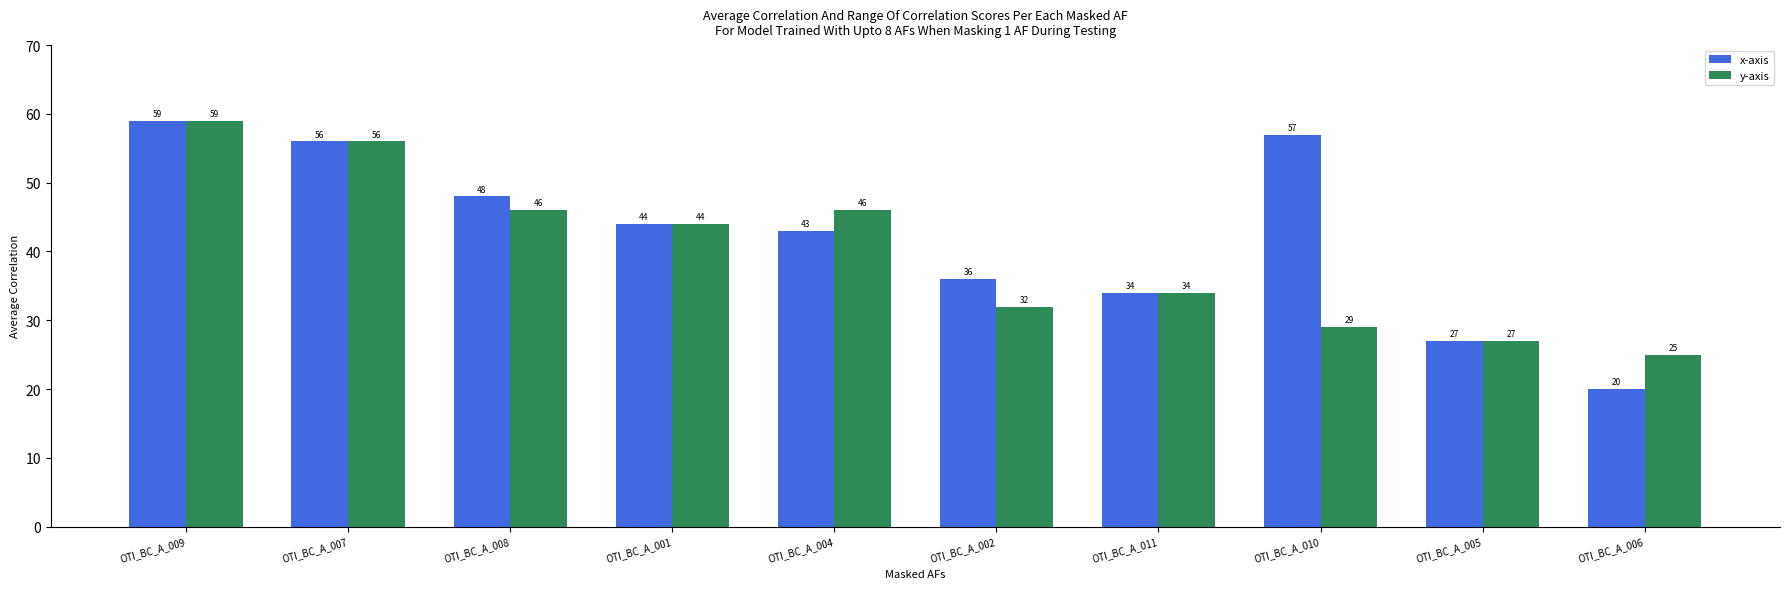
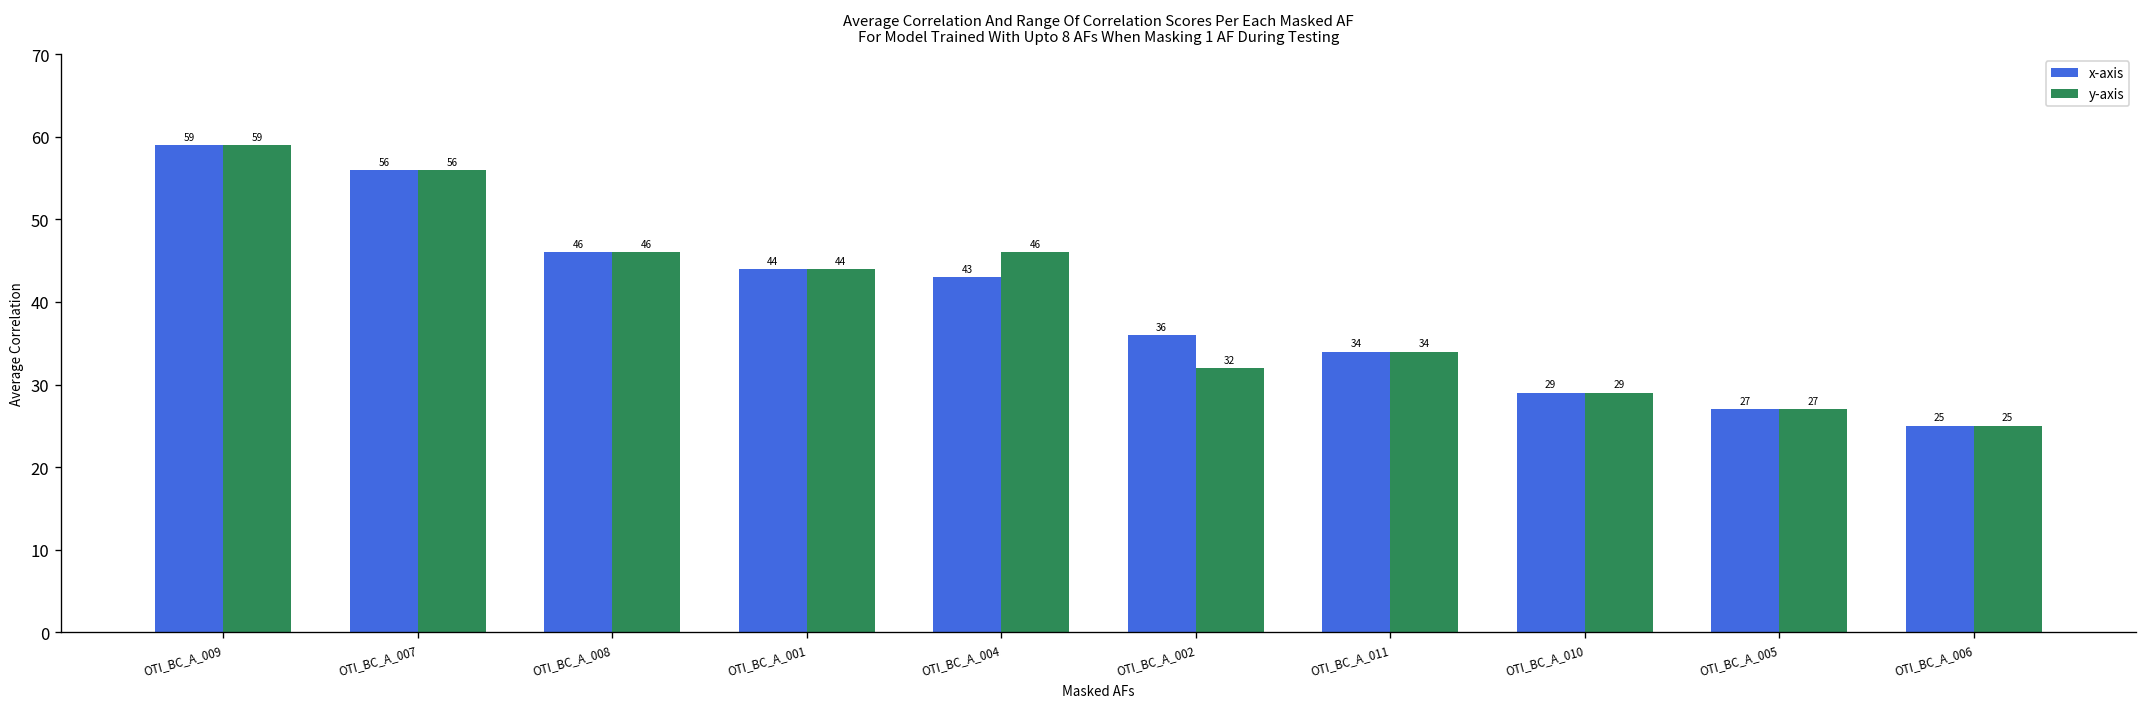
  {
    "x-axis": {
      "OTI_BC_A_009": 59,
      "OTI_BC_A_007": 56,
-     "OTI_BC_A_008": 48,
+     "OTI_BC_A_008": 46,
      "OTI_BC_A_001": 44,
      "OTI_BC_A_004": 43,
      "OTI_BC_A_002": 36,
      "OTI_BC_A_011": 34,
-     "OTI_BC_A_010": 57,
+     "OTI_BC_A_010": 29,
      "OTI_BC_A_005": 27,
-     "OTI_BC_A_006": 20
+     "OTI_BC_A_006": 25
    },
    "y-axis": {
      "OTI_BC_A_009": 59,
      "OTI_BC_A_007": 56,
      "OTI_BC_A_008": 46,
      "OTI_BC_A_001": 44,
      "OTI_BC_A_004": 46,
      "OTI_BC_A_002": 32,
      "OTI_BC_A_011": 34,
      "OTI_BC_A_010": 29,
      "OTI_BC_A_005": 27,
      "OTI_BC_A_006": 25
    }
  }
